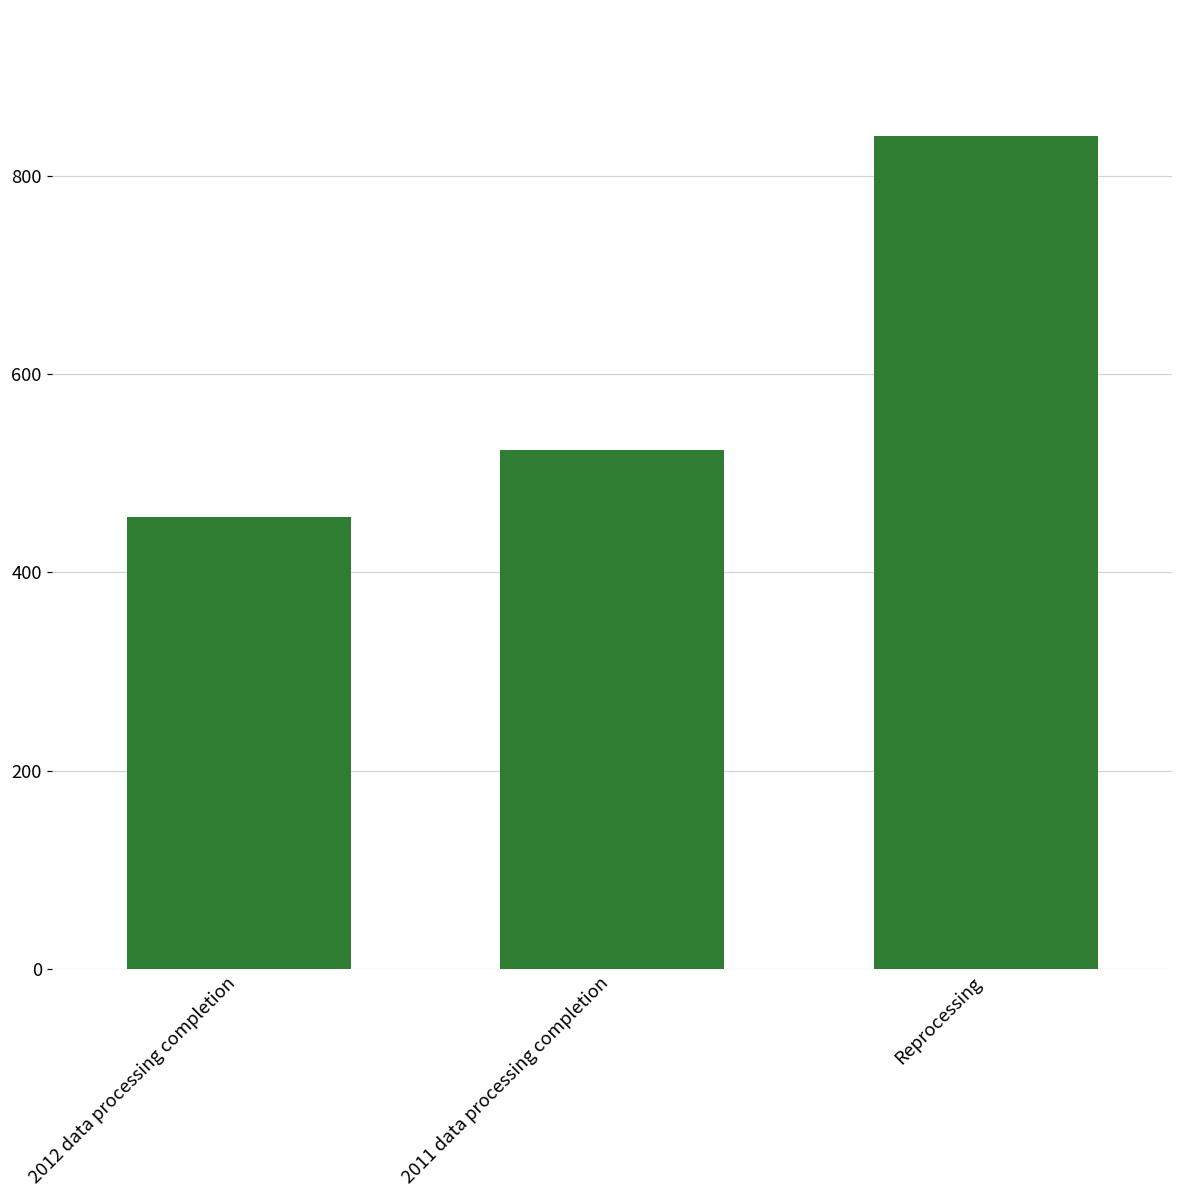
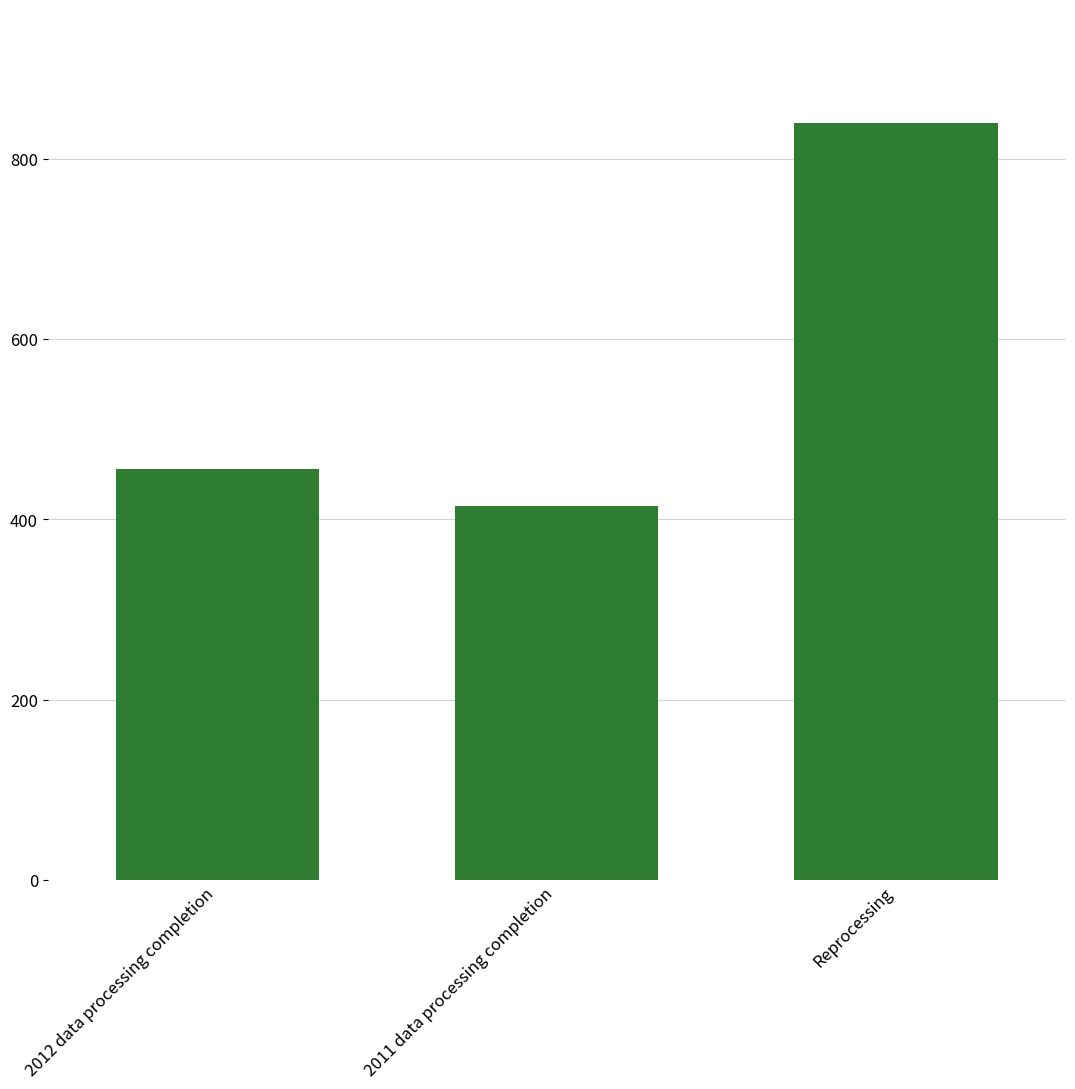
  {
    "2012 data processing completion": 460,
-   "2011 data processing completion": 520,
+   "2011 data processing completion": 420,
    "Reprocessing": 840
  }
